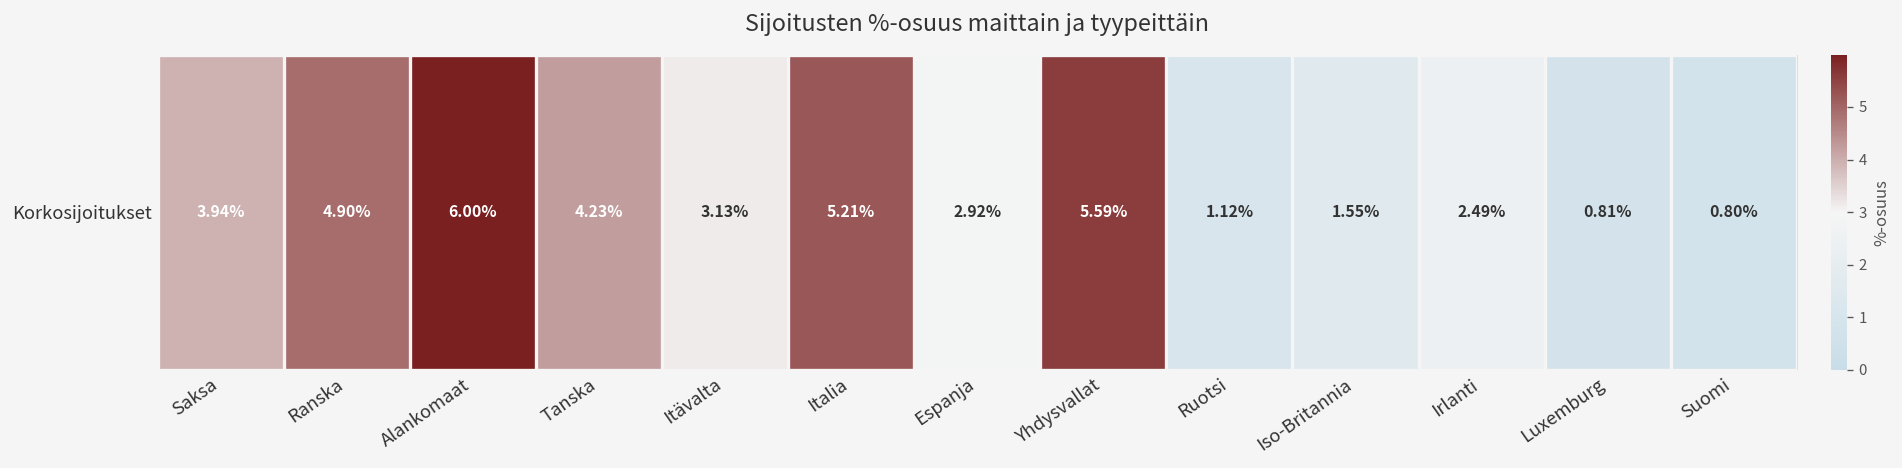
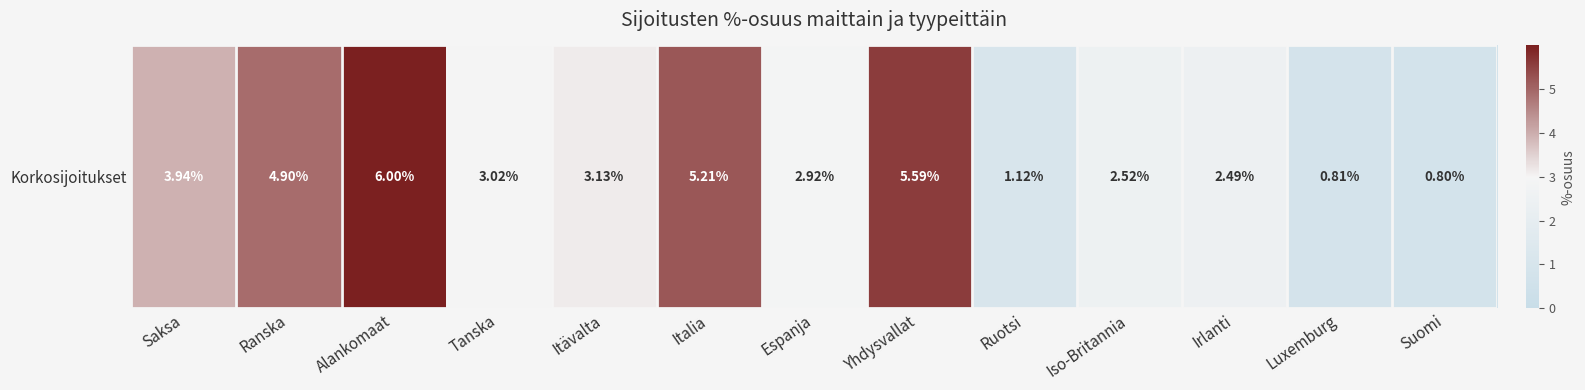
  {
    "Korkosijoitukset": {
      "Saksa": "3.94%",
      "Ranska": "4.90%",
      "Alankomaat": "6.00%",
-     "Tanska": "4.23%",
+     "Tanska": "3.02%",
      "Itävalta": "3.13%",
      "Italia": "5.21%",
      "Espanja": "2.92%",
      "Yhdysvallat": "5.59%",
      "Ruotsi": "1.12%",
-     "Iso-Britannia": "1.55%",
+     "Iso-Britannia": "2.52%",
      "Irlanti": "2.49%",
      "Luxemburg": "0.81%",
      "Suomi": "0.80%"
    }
  }
